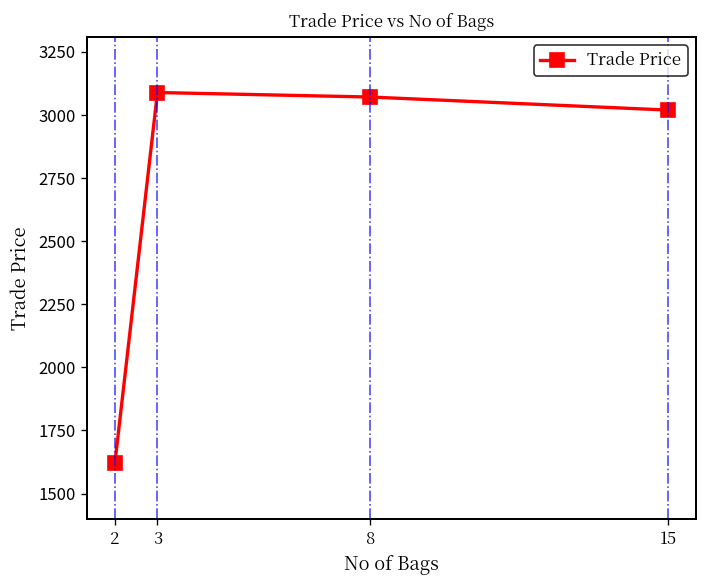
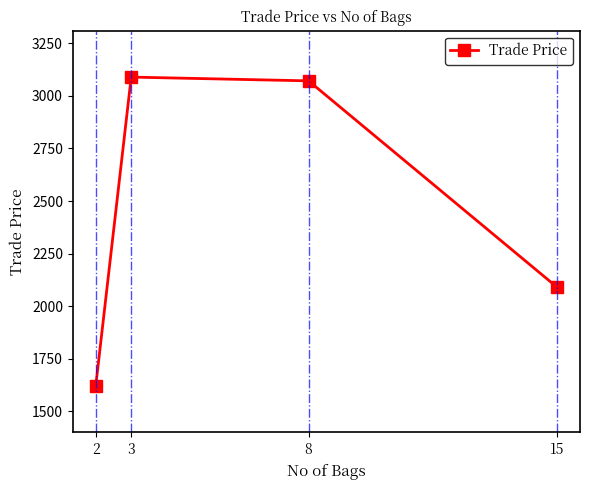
  {
    "2": 1620,
    "3": 3090,
    "8": 3070,
-   "15": 3020
+   "15": 2090
  }
